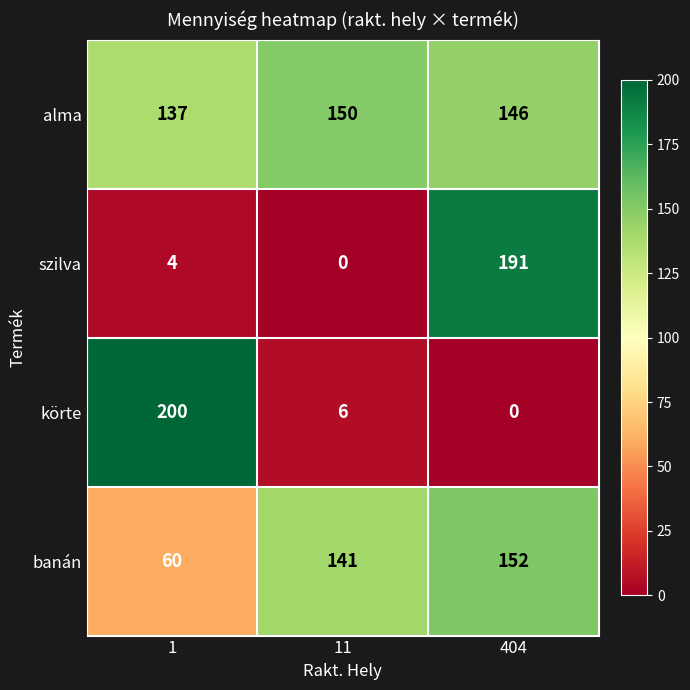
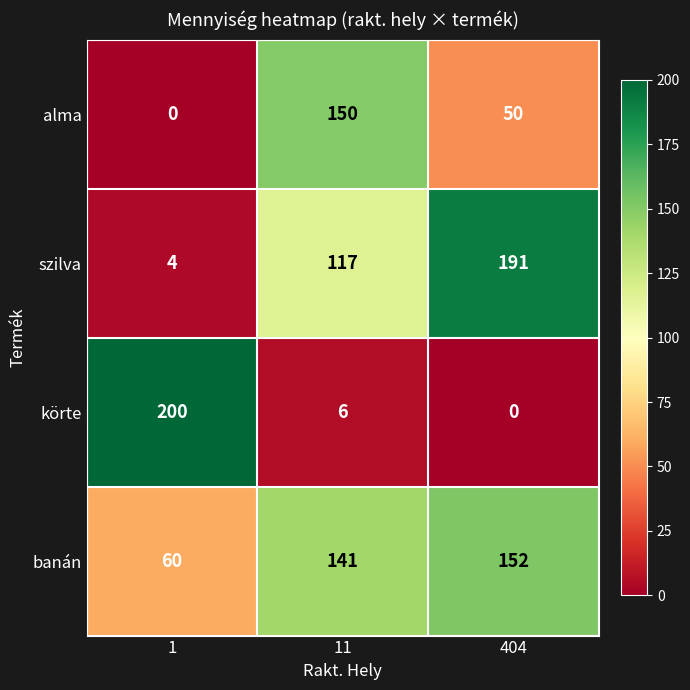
  {
    "alma": {
-     "1": 137,
+     "1": 0,
      "11": 150,
-     "404": 146
+     "404": 50
    },
    "szilva": {
      "1": 4,
-     "11": 0,
+     "11": 117,
      "404": 191
    },
    "körte": {
      "1": 200,
      "11": 6,
      "404": 0
    },
    "banán": {
      "1": 60,
      "11": 141,
      "404": 152
    }
  }
